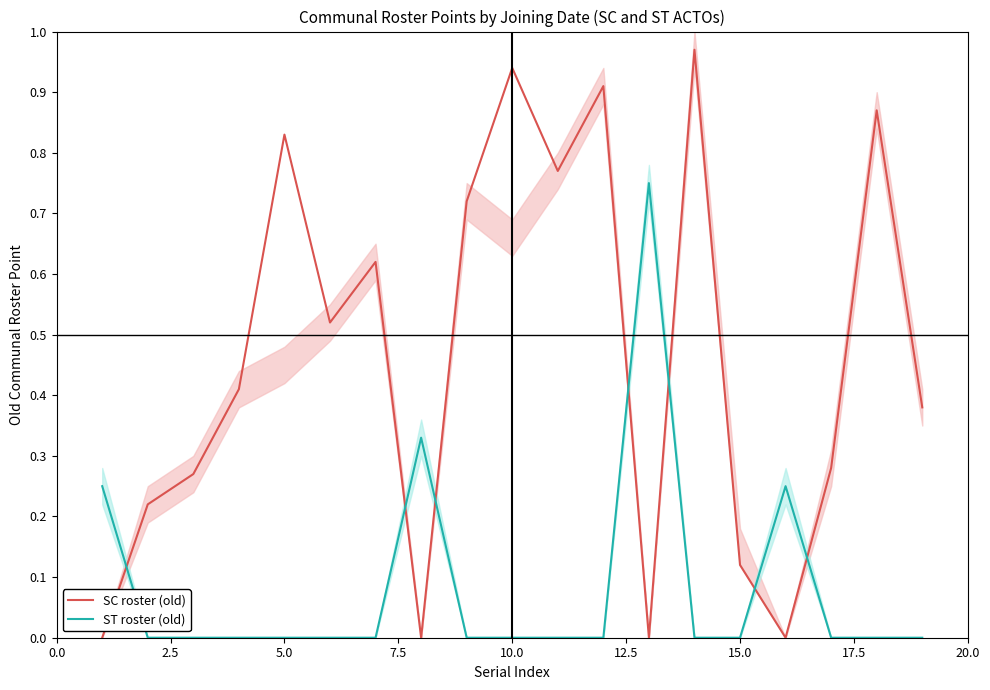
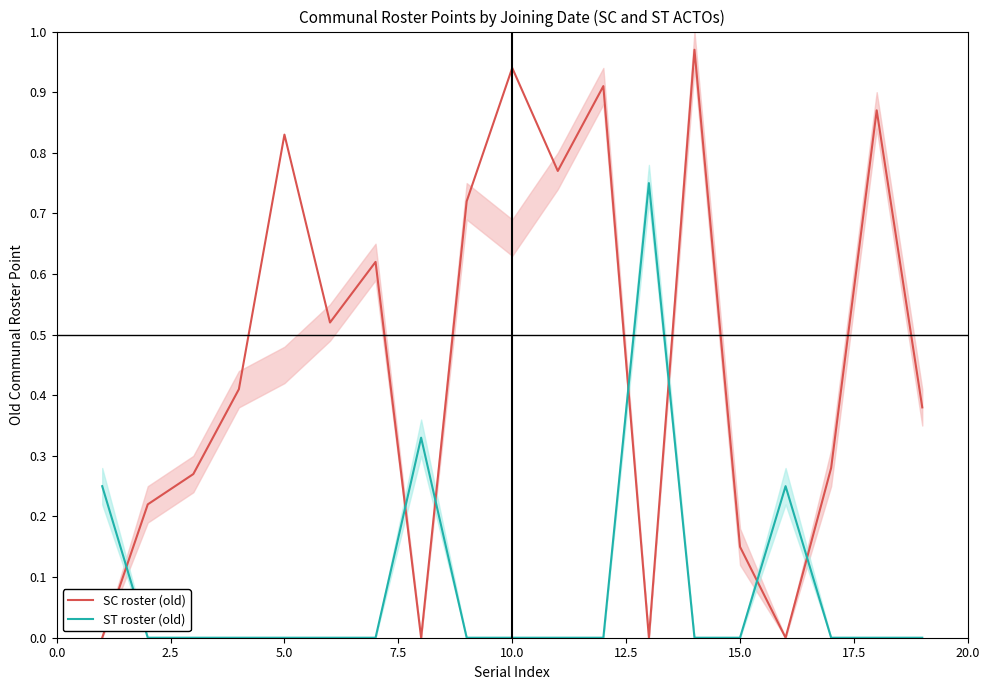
  {
    "SC roster (old)": {
      "5.0": 0.83,
      "10.0": 0.94,
-     "15.0": 0.12
+     "15.0": 0.15
    }
  }
